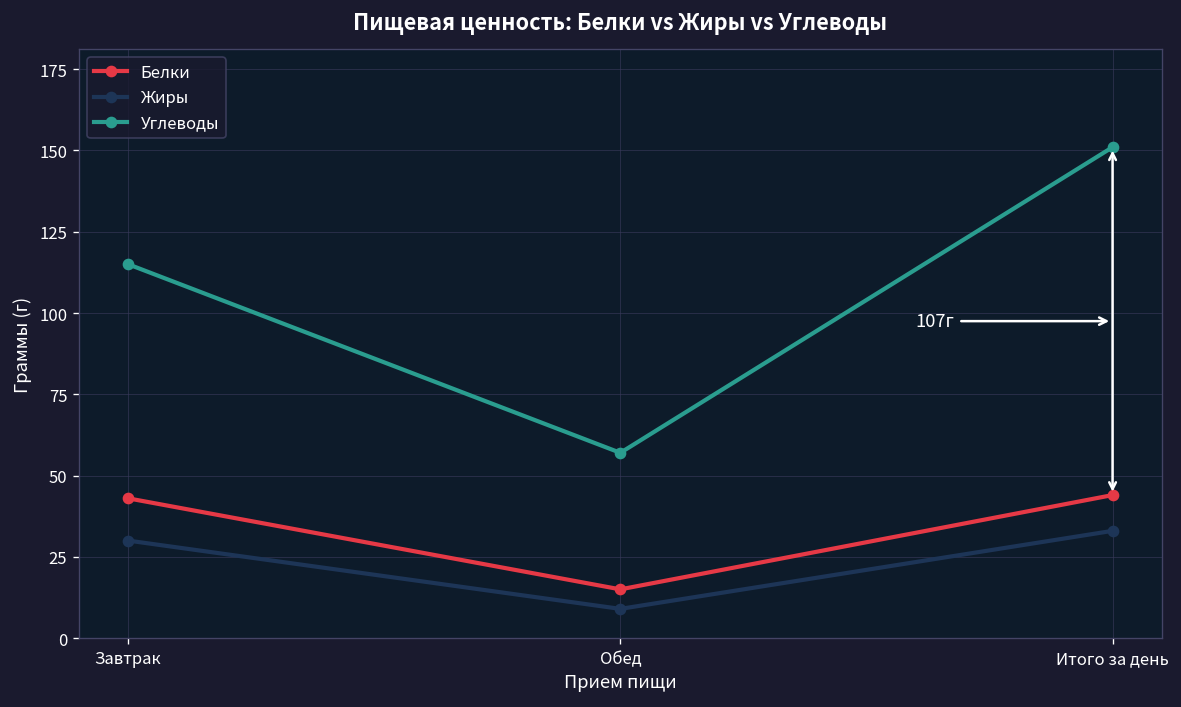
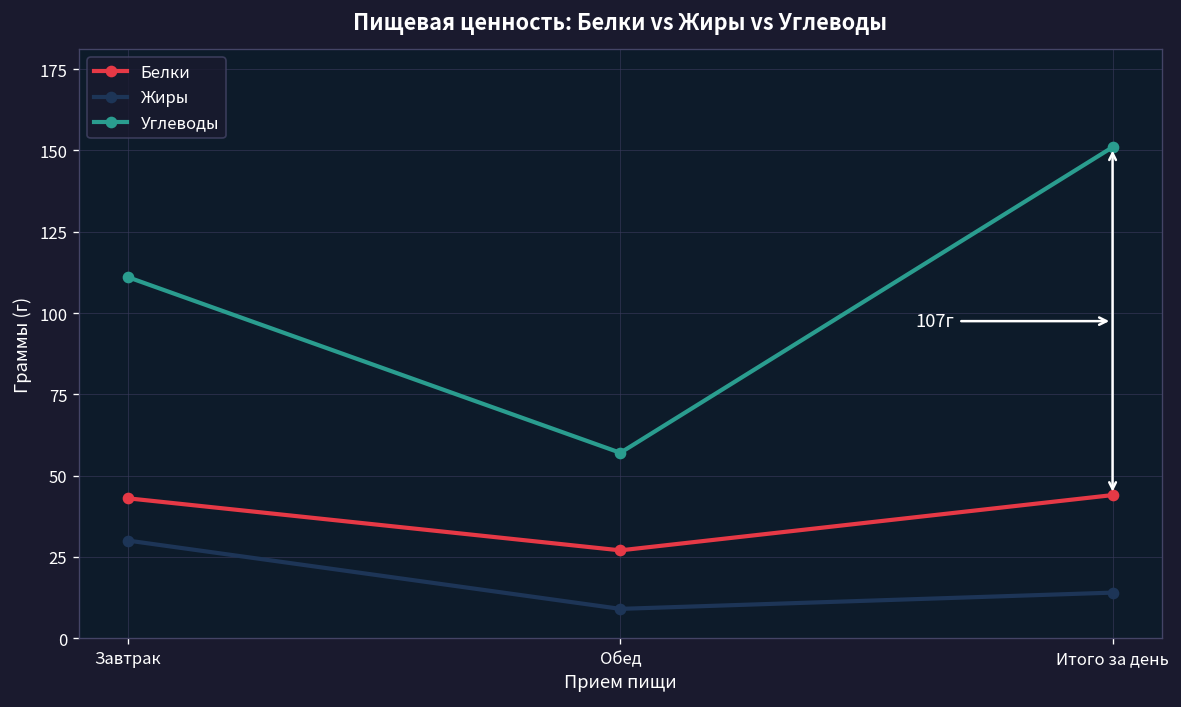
  {
    "Белки": {
      "Завтрак": 43,
-     "Обед": 15,
+     "Обед": 27,
      "Итого за день": 44
    },
    "Жиры": {
      "Завтрак": 30,
      "Обед": 9,
-     "Итого за день": 33
+     "Итого за день": 14
    },
    "Углеводы": {
-     "Завтрак": 115,
+     "Завтрак": 111,
      "Обед": 57,
      "Итого за день": 151
    }
  }
